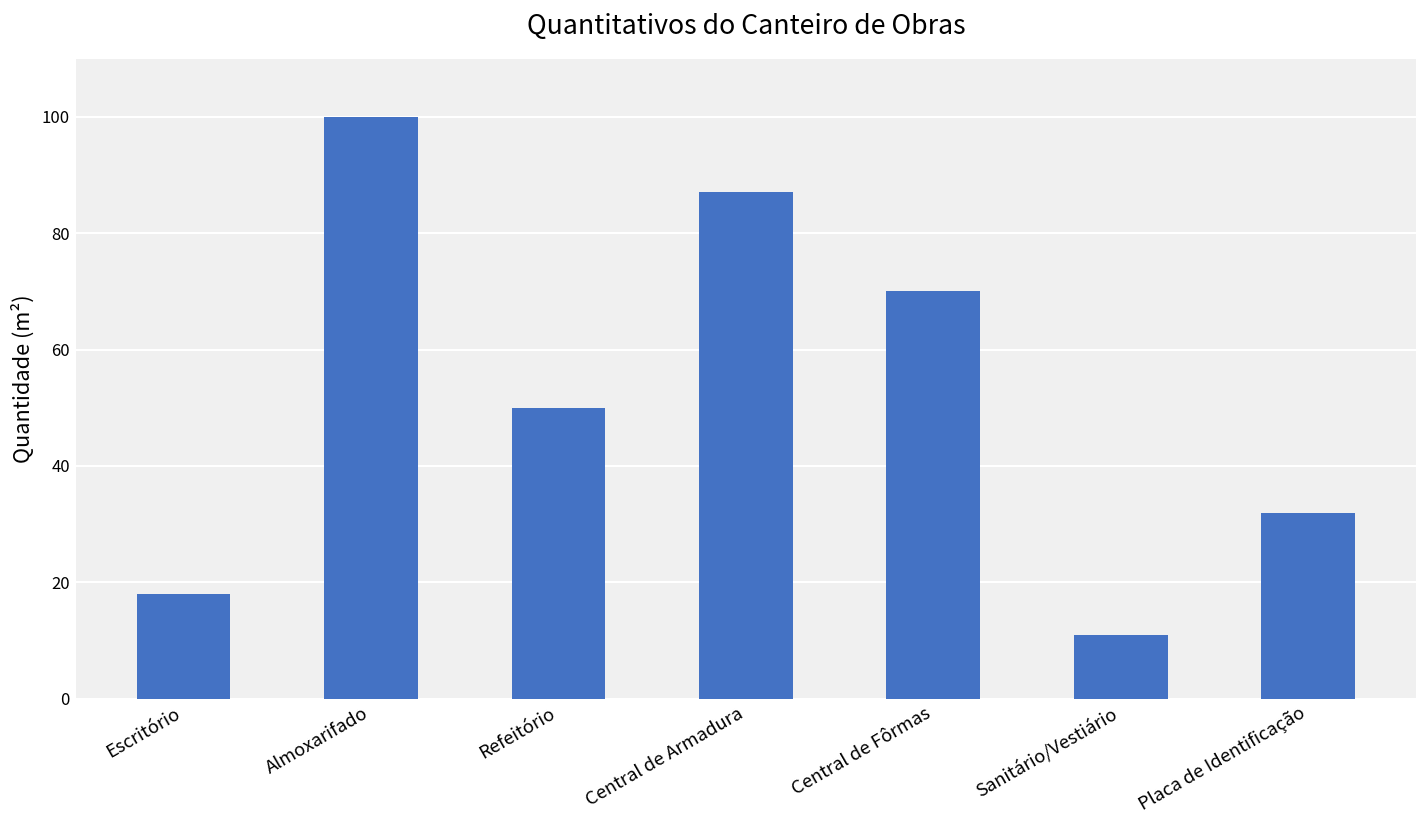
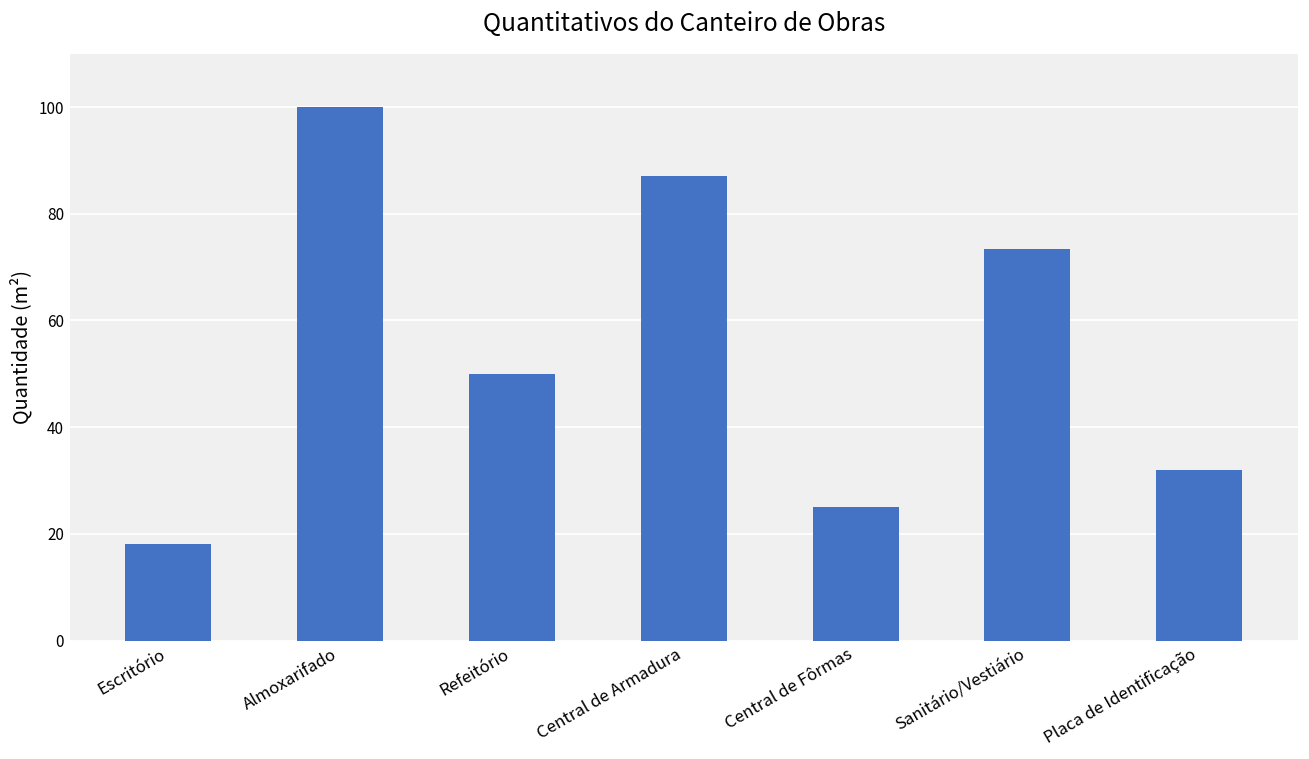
  {
    "Escritório": 18,
    "Almoxarifado": 100,
    "Refeitório": 50,
    "Central de Armadura": 87,
-   "Central de Fôrmas": 70,
-   "Sanitário/Vestiário": 11,
+   "Central de Fôrmas": 25,
+   "Sanitário/Vestiário": 73,
    "Placa de Identificação": 32
  }
